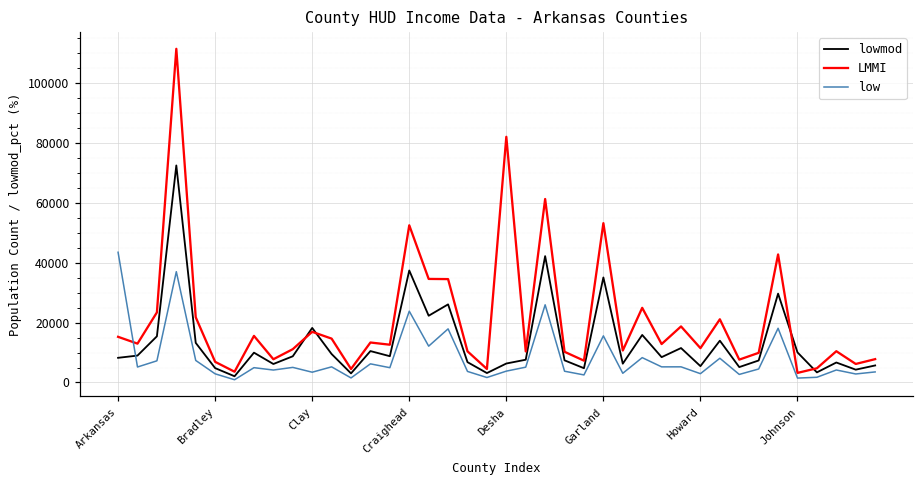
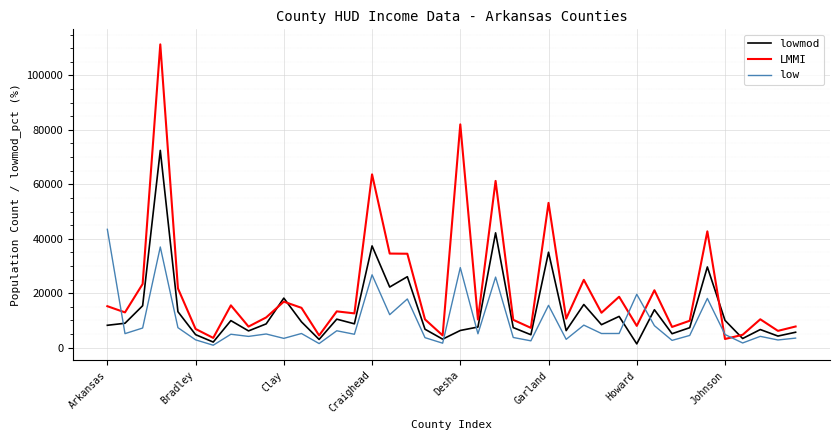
  {
    "lowmod": {
      "Arkansas": 8000,
      "Bradley": 5000,
      "Clay": 18000,
      "Craighead": 37000,
      "Desha": 6000,
      "Garland": 35000,
-     "Howard": 5000,
+     "Howard": 1000,
      "Johnson": 10000
    },
    "LMMI": {
      "Arkansas": 15000,
      "Bradley": 7000,
      "Clay": 17000,
-     "Craighead": 52000,
+     "Craighead": 64000,
      "Desha": 82000,
      "Garland": 53000,
-     "Howard": 11000,
+     "Howard": 8000,
      "Johnson": 3000
    },
    "low": {
      "Arkansas": 43000,
      "Bradley": 3000,
      "Clay": 3000,
-     "Craighead": 24000,
-     "Desha": 4000,
+     "Craighead": 27000,
+     "Desha": 29000,
      "Garland": 16000,
-     "Howard": 3000,
-     "Johnson": 1000
+     "Howard": 20000,
+     "Johnson": 5000
    }
  }
